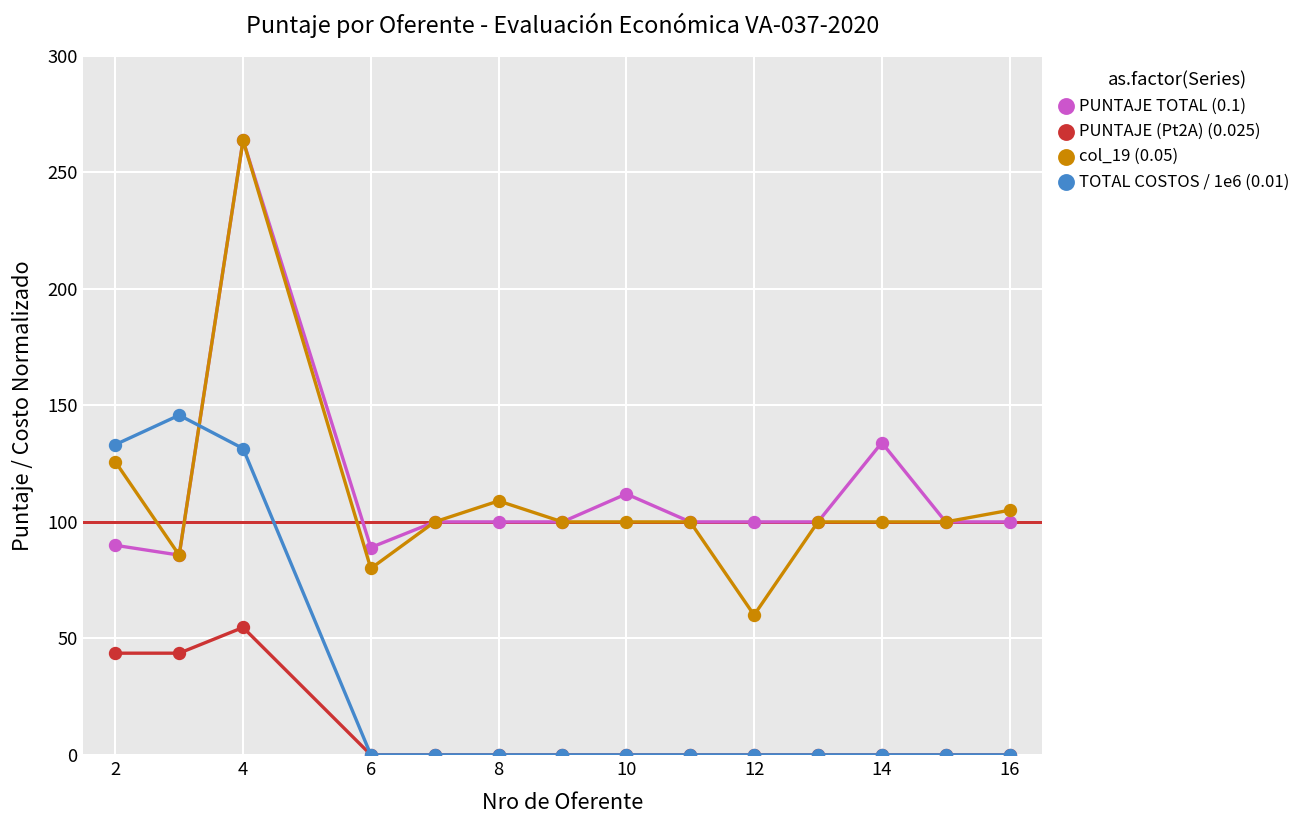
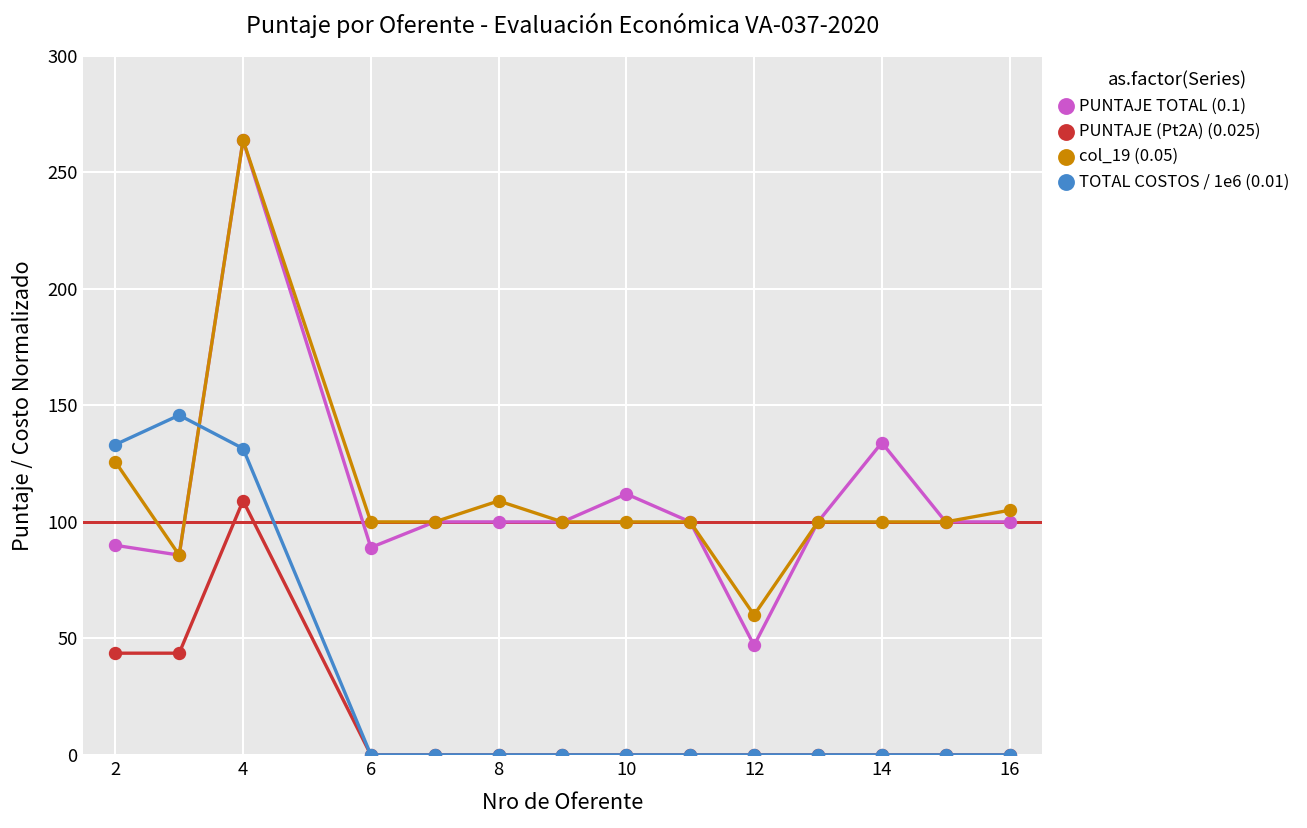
  {
    "PUNTAJE TOTAL (0.1)": {
      "2": 90,
      "6": 89,
      "8": 100,
      "10": 112,
-     "12": 100,
+     "12": 47,
      "14": 134,
      "16": 100
    },
    "PUNTAJE (Pt2A) (0.025)": {
      "2": 44,
-     "4": 55
+     "4": 109
    },
    "col_19 (0.05)": {
      "2": 126,
-     "6": 80,
+     "6": 100,
      "8": 109,
      "10": 100,
      "12": 60,
      "14": 100,
      "16": 105
    },
    "TOTAL COSTOS / 1e6 (0.01)": {
      "2": 133,
      "4": 131
    }
  }
